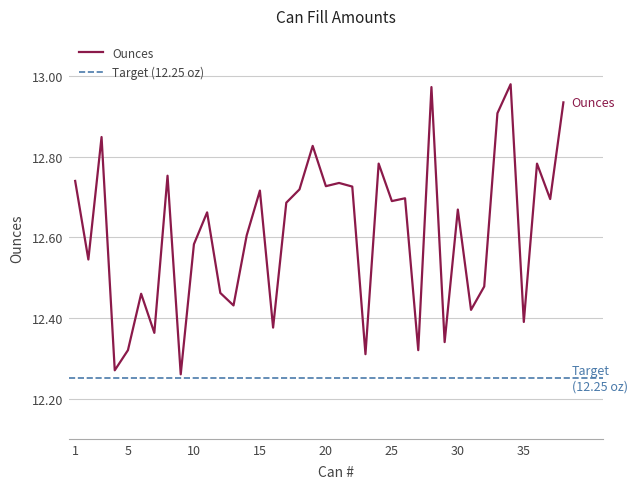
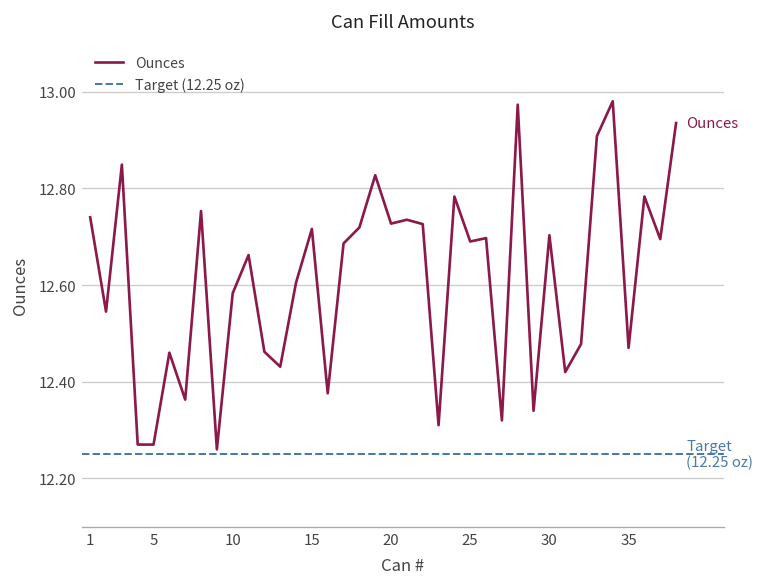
  {
    "1": 12.74,
-   "5": 12.32,
+   "5": 12.27,
    "10": 12.58,
    "15": 12.72,
    "20": 12.73,
    "25": 12.69,
-   "30": 12.67,
-   "35": 12.39
+   "30": 12.70,
+   "35": 12.47
  }
